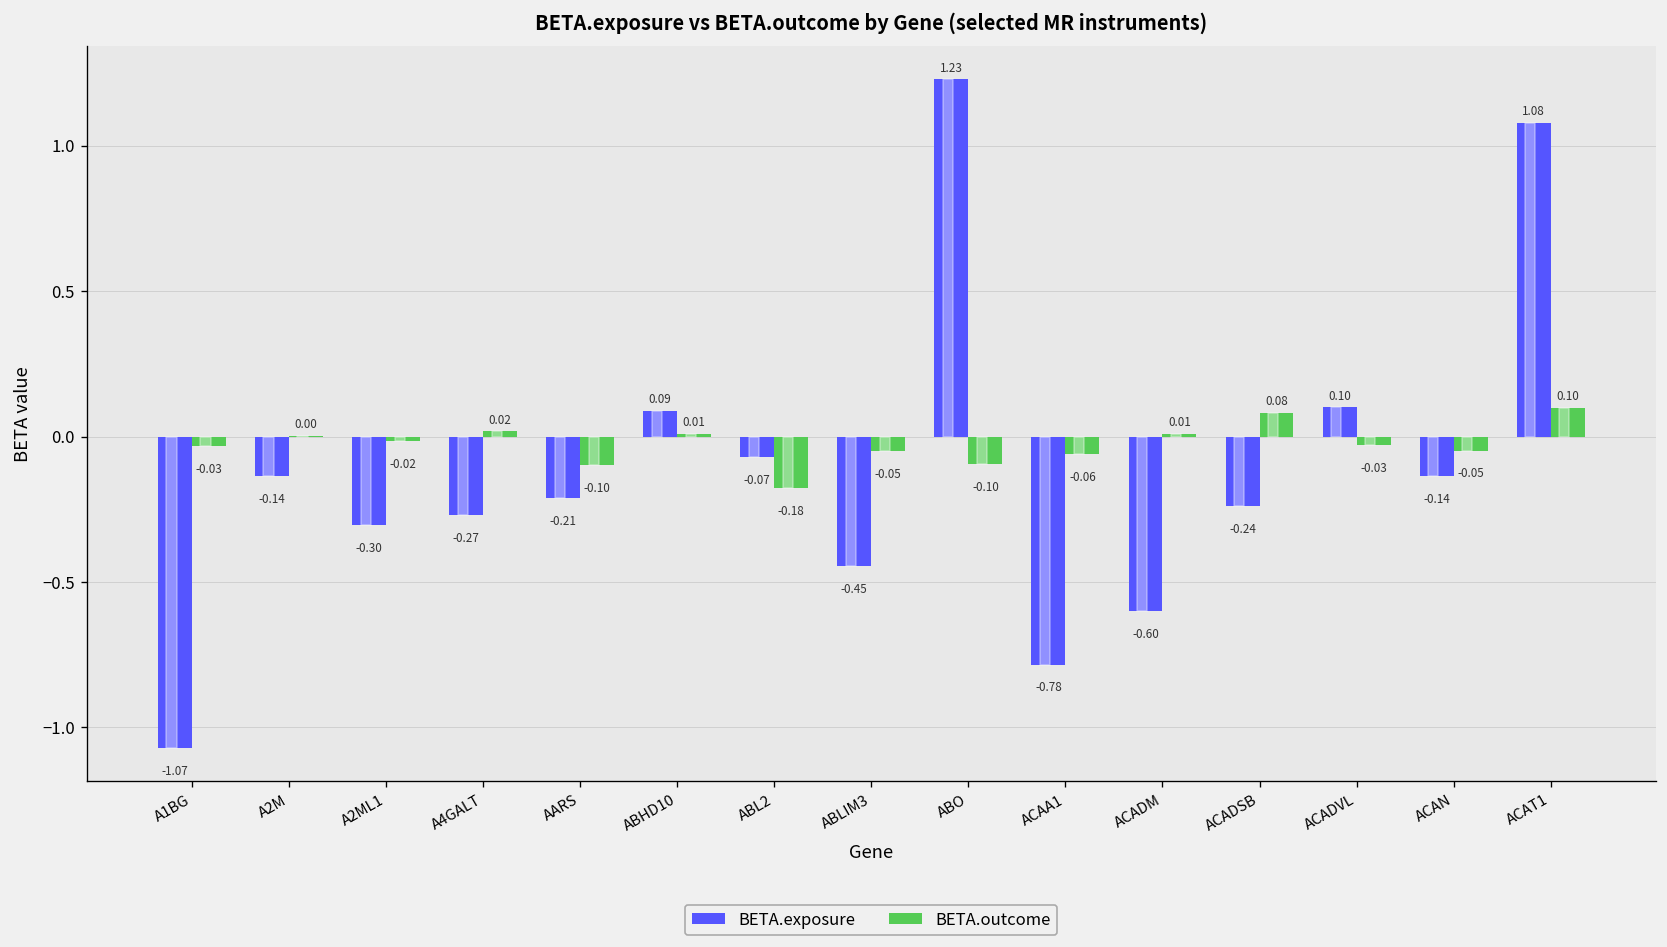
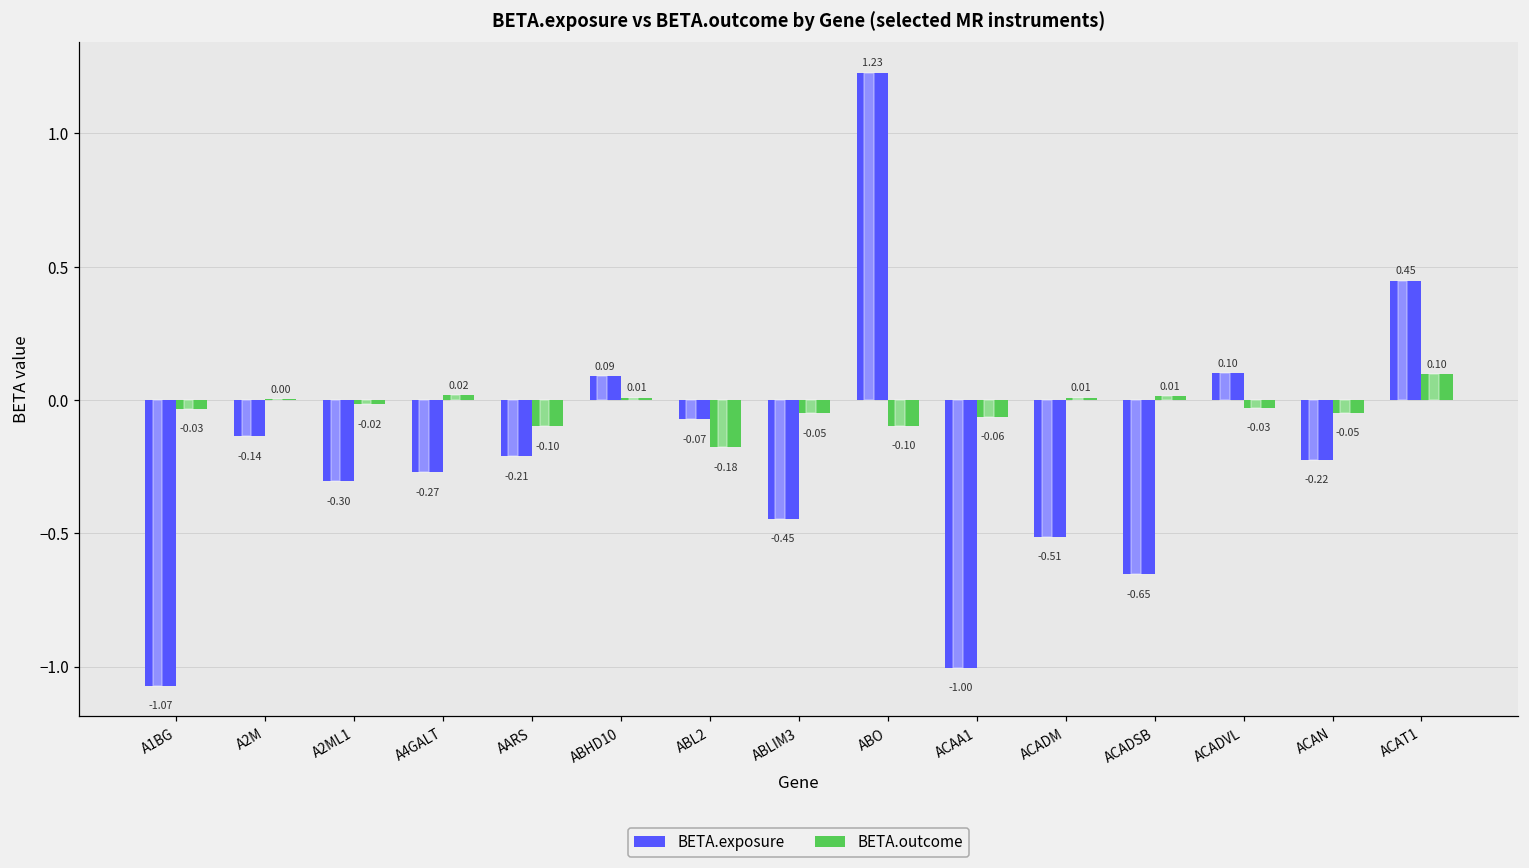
  {
    "BETA.exposure": {
      "A1BG": -1.07,
      "A2M": -0.14,
      "A2ML1": -0.30,
      "A4GALT": -0.27,
      "AARS": -0.21,
      "ABHD10": 0.09,
      "ABL2": -0.07,
      "ABLIM3": -0.45,
      "ABO": 1.23,
-     "ACAA1": -0.78,
-     "ACADM": -0.60,
-     "ACADSB": -0.24,
+     "ACAA1": -1.00,
+     "ACADM": -0.51,
+     "ACADSB": -0.65,
      "ACADVL": 0.10,
-     "ACAN": -0.14,
-     "ACAT1": 1.08
+     "ACAN": -0.22,
+     "ACAT1": 0.45
    },
    "BETA.outcome": {
      "A1BG": -0.03,
      "A2M": 0.00,
      "A2ML1": -0.02,
      "A4GALT": 0.02,
      "AARS": -0.10,
      "ABHD10": 0.01,
      "ABL2": -0.18,
      "ABLIM3": -0.05,
      "ABO": -0.10,
      "ACAA1": -0.06,
      "ACADM": 0.01,
-     "ACADSB": 0.08,
+     "ACADSB": 0.01,
      "ACADVL": -0.03,
      "ACAN": -0.05,
      "ACAT1": 0.10
    }
  }
